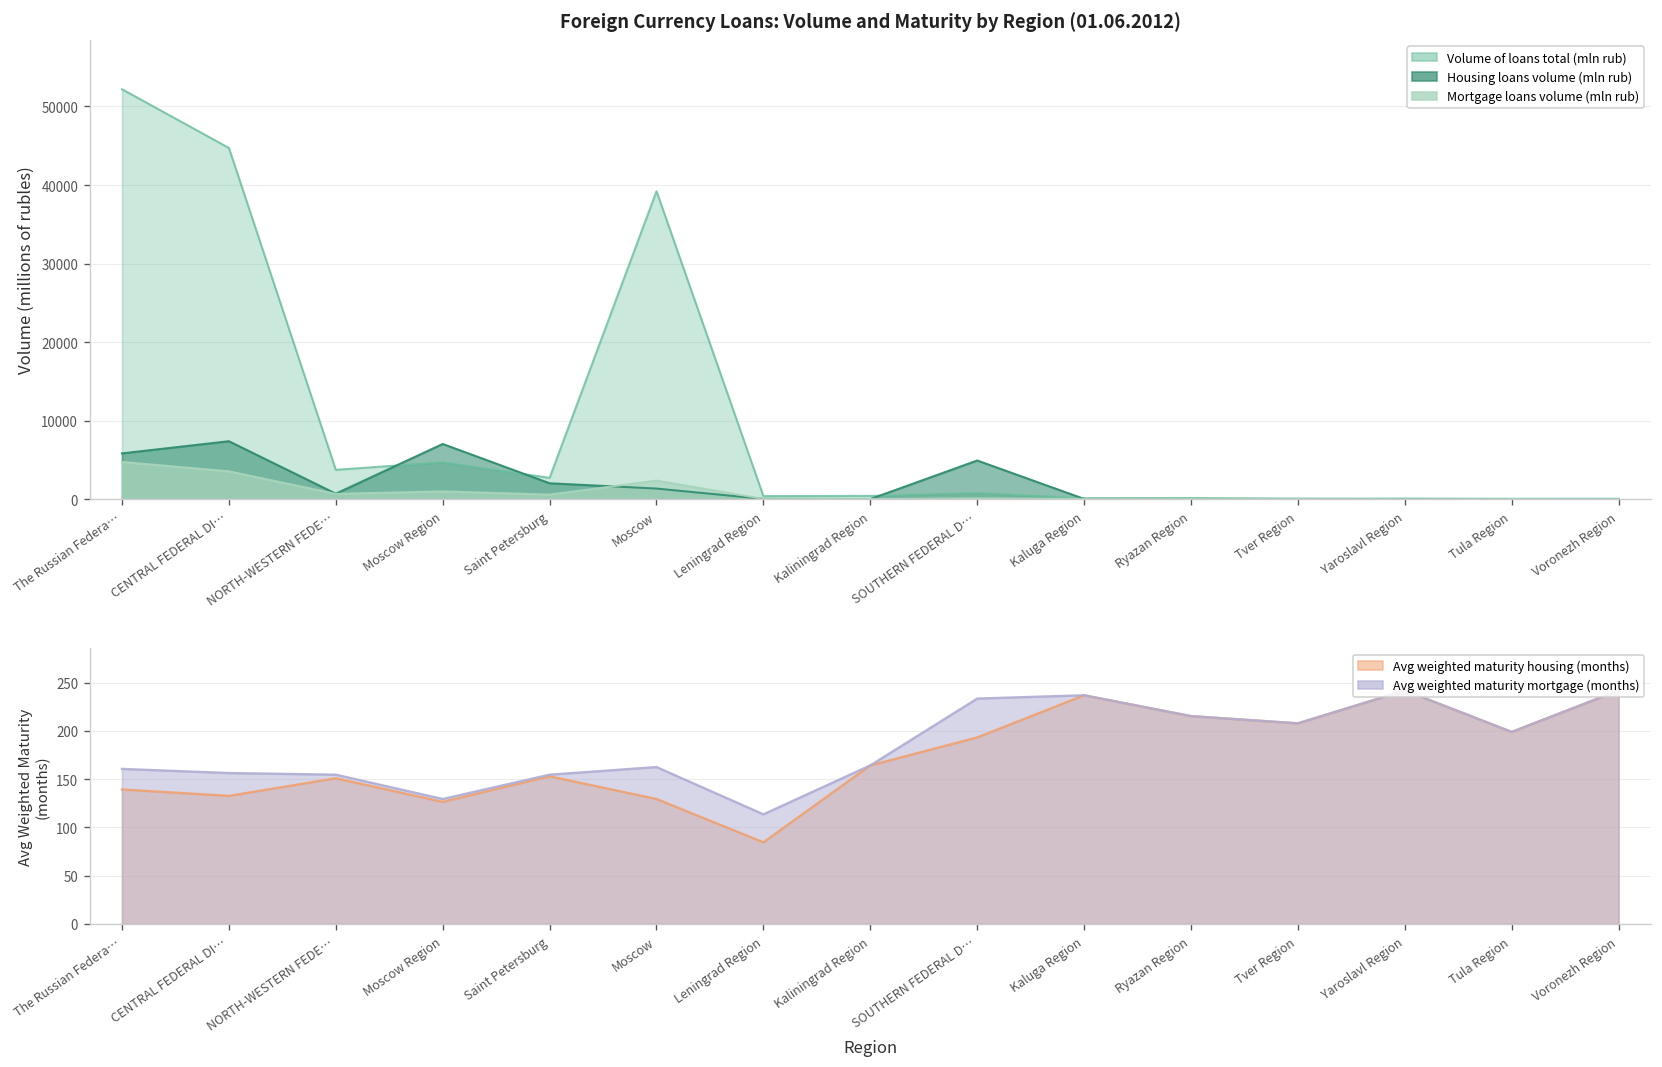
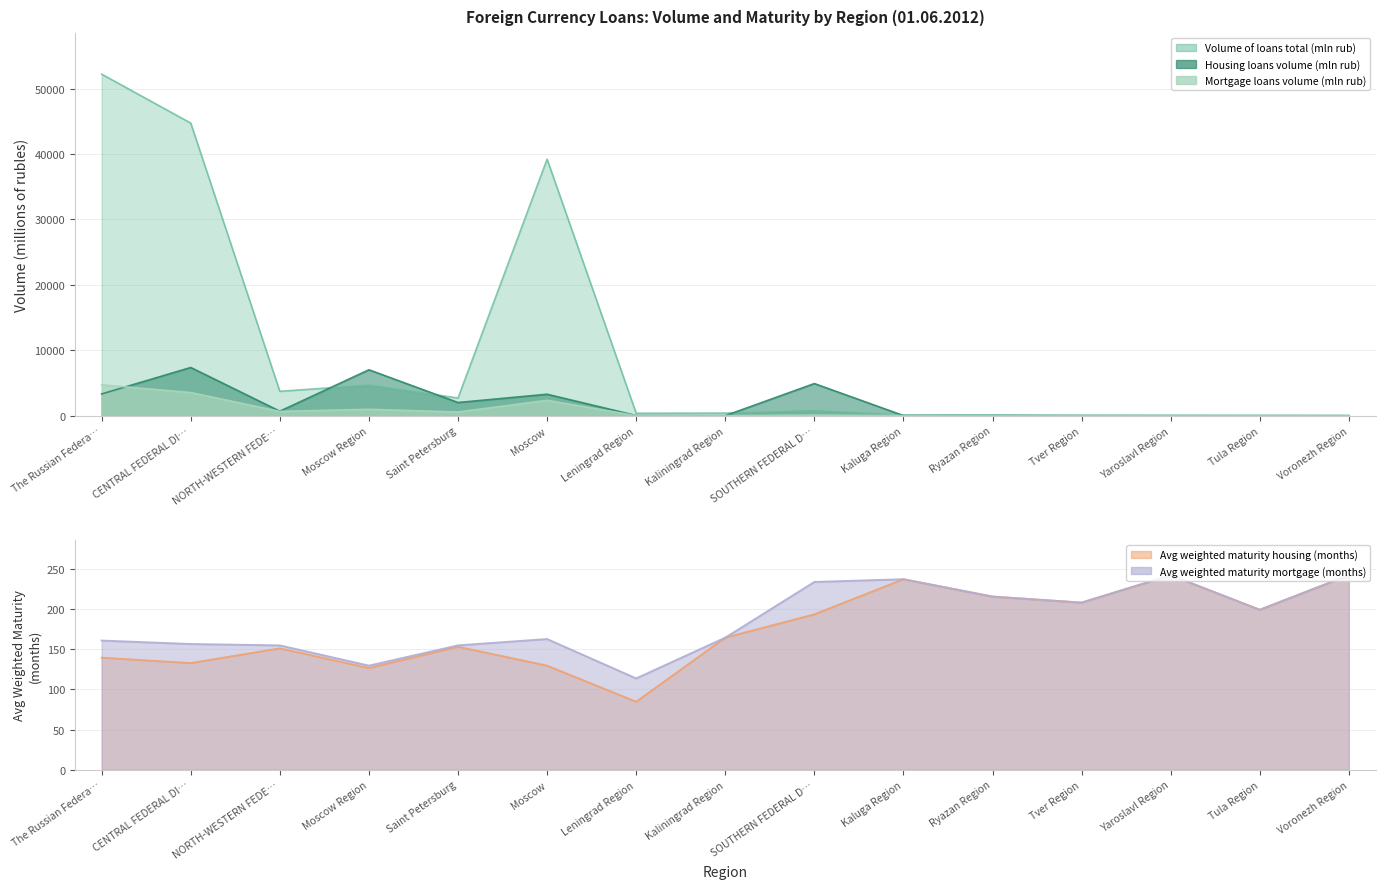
  {
    "Foreign Currency Loans: Volume and Maturity by Region (01.06.2012)": {
      "Housing loans volume (mln rub)": {
-       "The Russian Federa…": 6000,
+       "The Russian Federa…": 3000,
        "CENTRAL FEDERAL DI…": 7000,
        "Moscow Region": 7000,
        "Saint Petersburg": 2000,
-       "Moscow": 1000,
+       "Moscow": 3000,
        "SOUTHERN FEDERAL D…": 5000
      }
    }
  }
